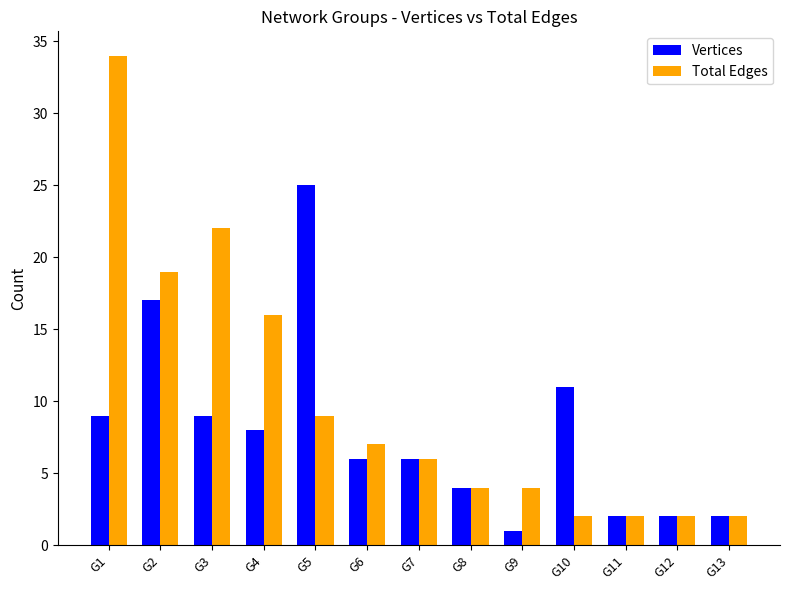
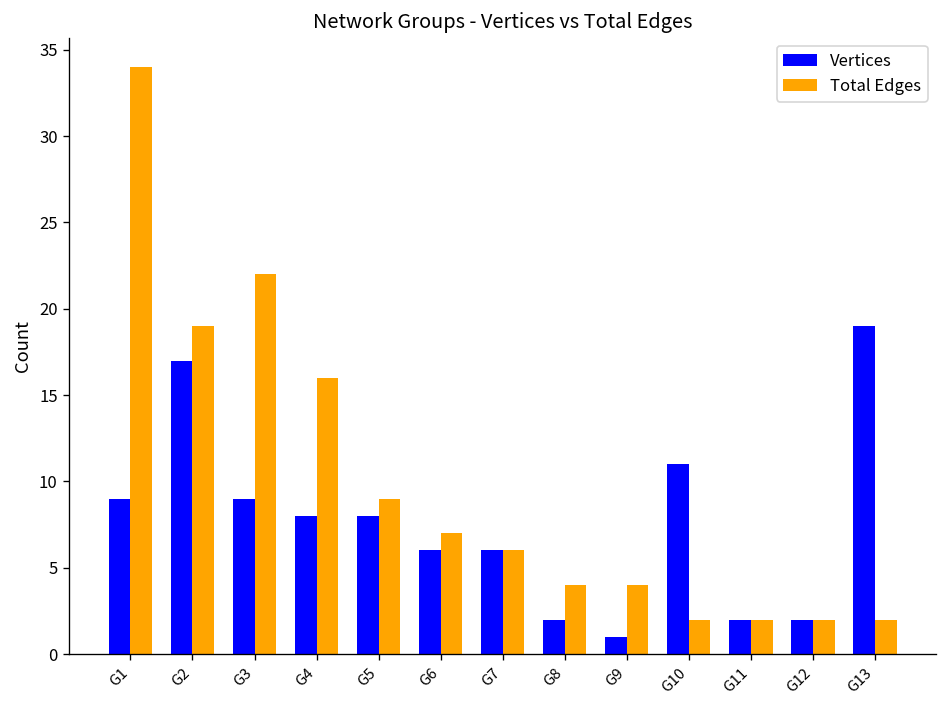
  {
    "Vertices": {
      "G1": 9,
      "G2": 17,
      "G3": 9,
      "G4": 8,
-     "G5": 25,
+     "G5": 8,
      "G6": 6,
      "G7": 6,
-     "G8": 4,
+     "G8": 2,
      "G9": 1,
      "G10": 11,
      "G11": 2,
      "G12": 2,
-     "G13": 2
+     "G13": 19
    },
    "Total Edges": {
      "G1": 34,
      "G2": 19,
      "G3": 22,
      "G4": 16,
      "G5": 9,
      "G6": 7,
      "G7": 6,
      "G8": 4,
      "G9": 4,
      "G10": 2,
      "G11": 2,
      "G12": 2,
      "G13": 2
    }
  }
